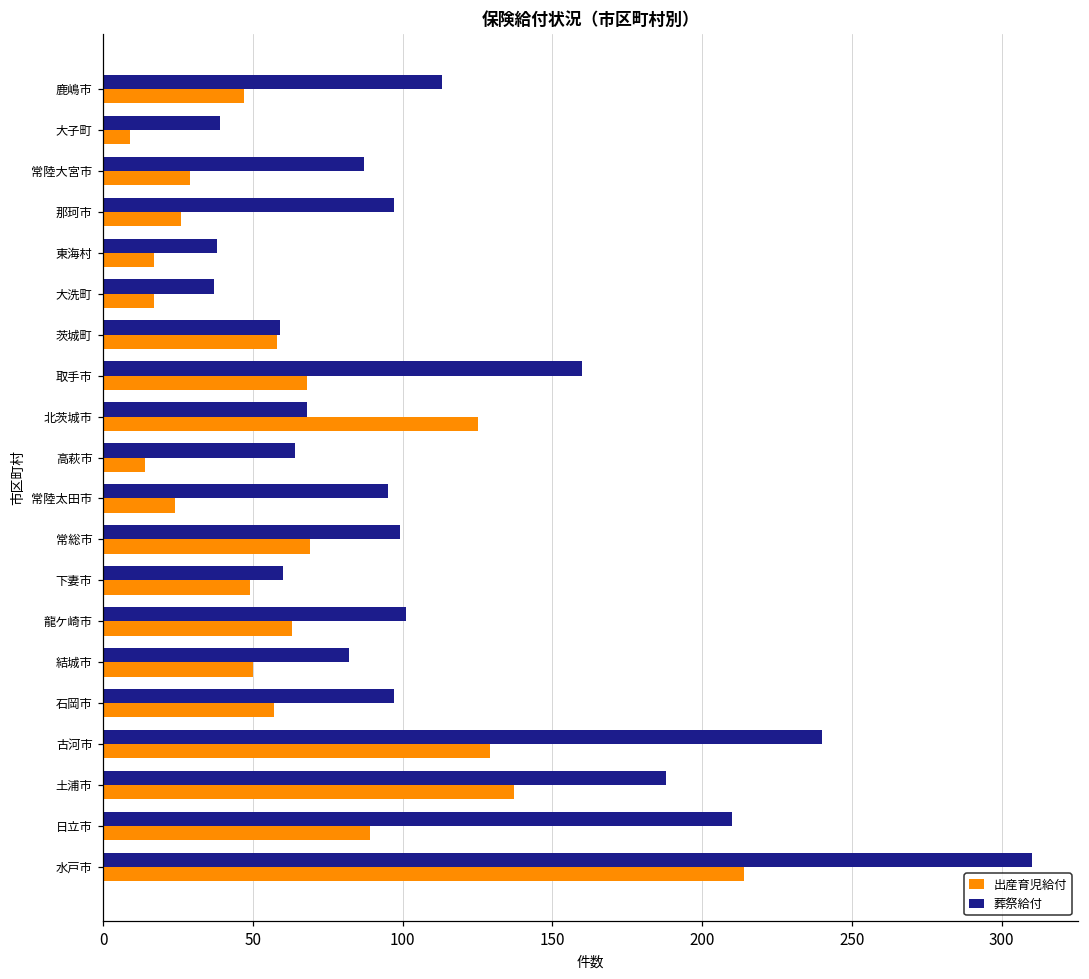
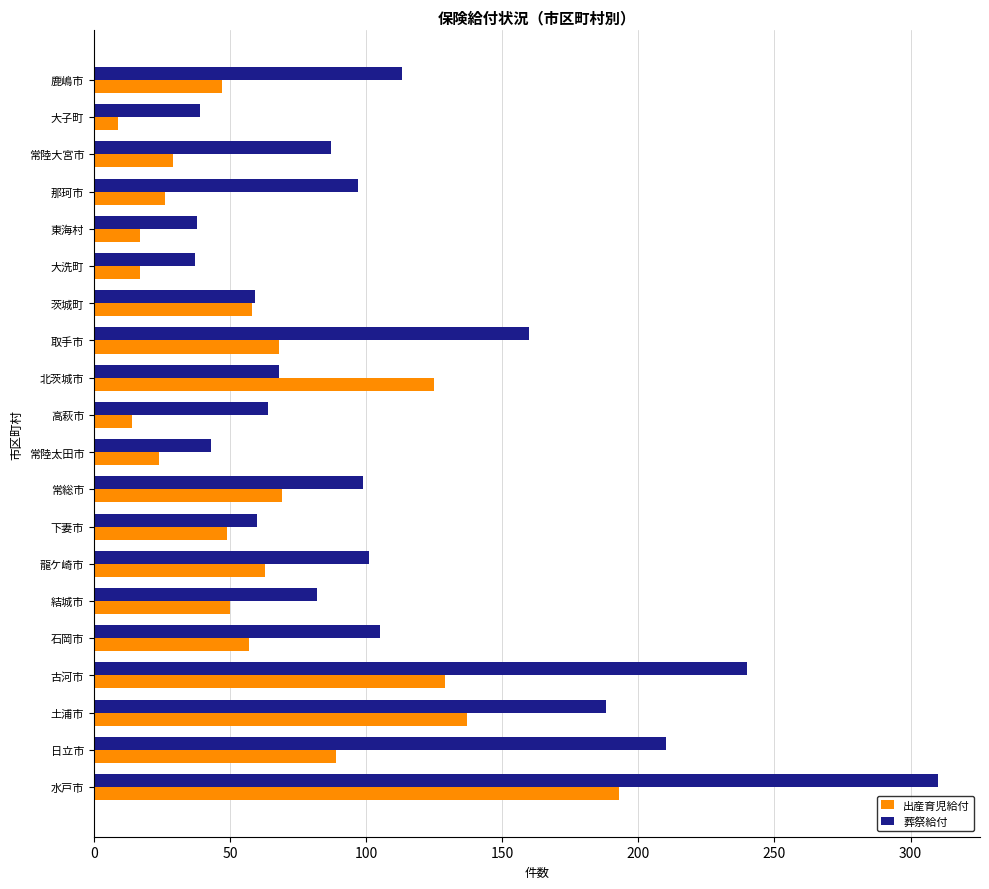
  {
    "出産育児給付": {
      "鹿嶋市": 47,
      "大子町": 9,
      "常陸大宮市": 29,
      "那珂市": 26,
      "東海村": 17,
      "大洗町": 17,
      "茨城町": 58,
      "取手市": 68,
      "北茨城市": 125,
      "高萩市": 14,
      "常陸太田市": 24,
      "常総市": 69,
      "下妻市": 49,
      "龍ケ崎市": 63,
      "結城市": 50,
      "石岡市": 57,
      "古河市": 129,
      "土浦市": 137,
      "日立市": 89,
-     "水戸市": 214
+     "水戸市": 193
    },
    "葬祭給付": {
      "鹿嶋市": 113,
      "大子町": 39,
      "常陸大宮市": 87,
      "那珂市": 97,
      "東海村": 38,
      "大洗町": 37,
      "茨城町": 59,
      "取手市": 160,
      "北茨城市": 68,
      "高萩市": 64,
-     "常陸太田市": 95,
+     "常陸太田市": 43,
      "常総市": 99,
      "下妻市": 60,
      "龍ケ崎市": 101,
      "結城市": 82,
-     "石岡市": 97,
+     "石岡市": 105,
      "古河市": 240,
      "土浦市": 188,
      "日立市": 210,
      "水戸市": 310
    }
  }
